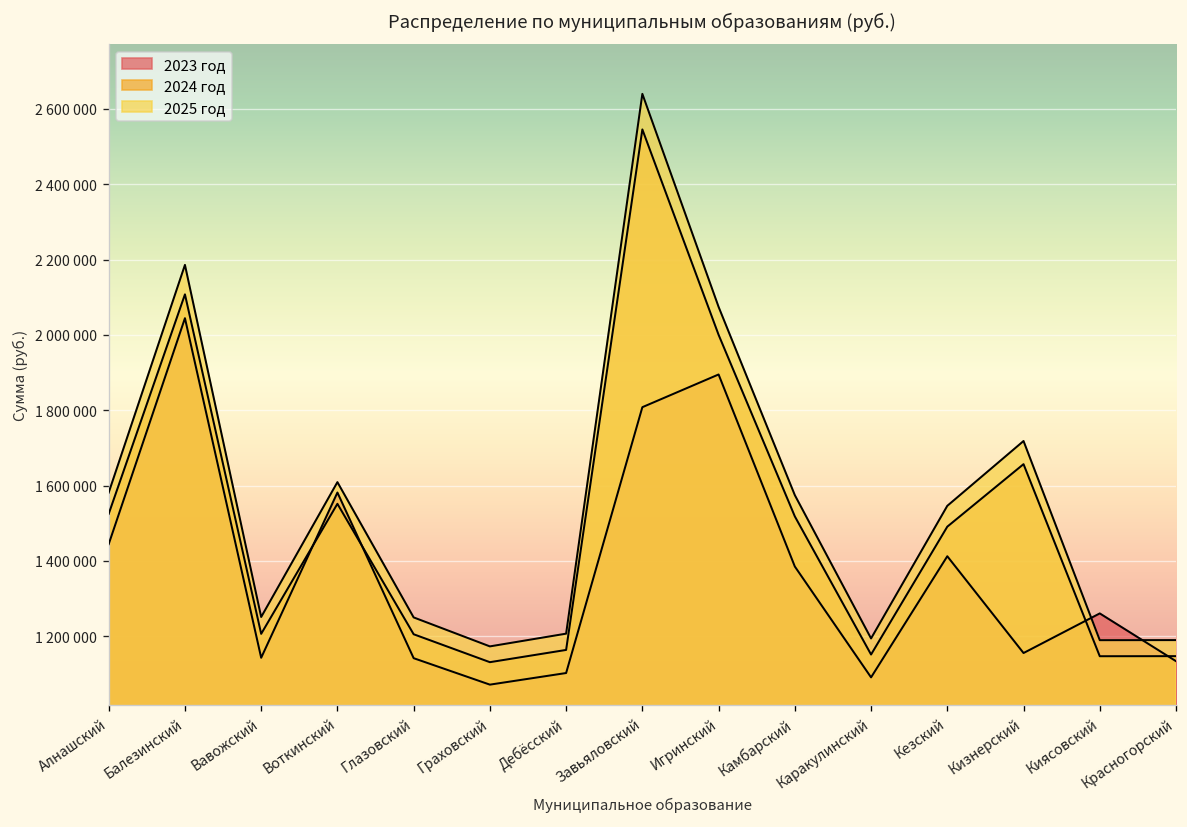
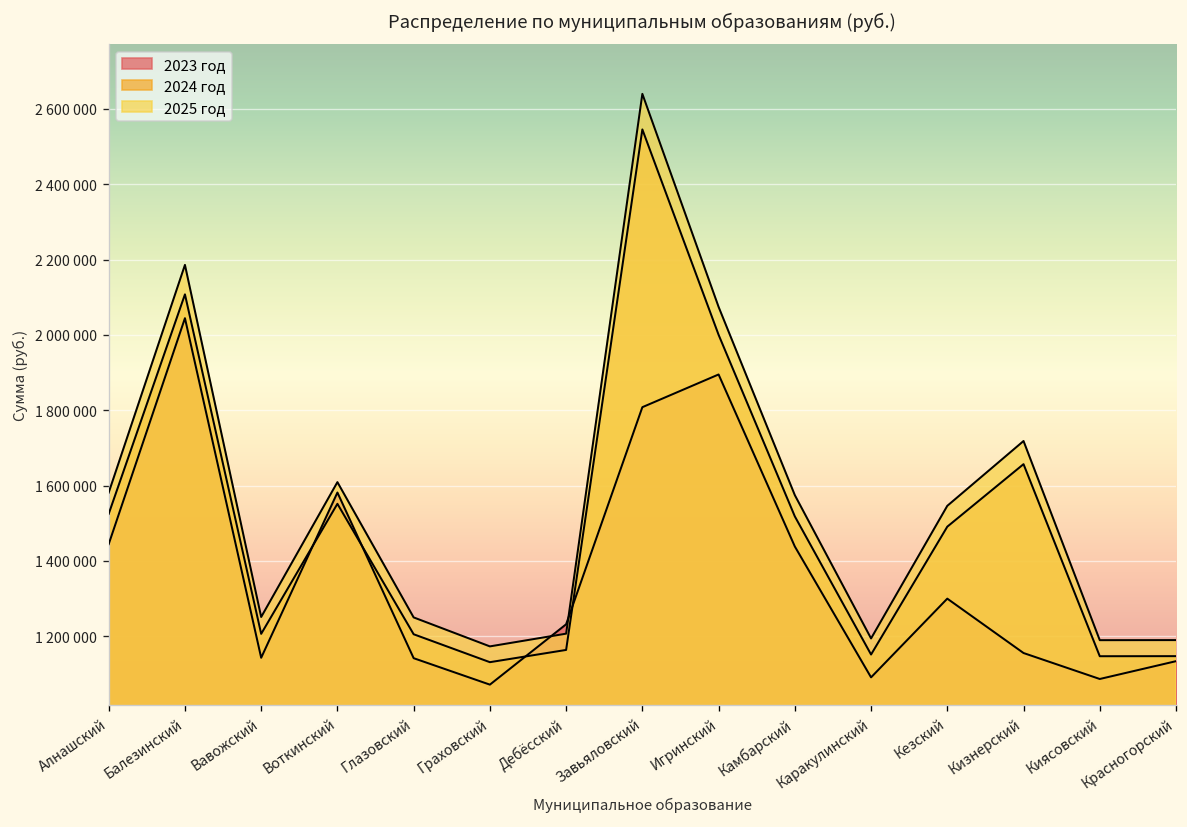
  {
    "2023 год": {
      "Алнашский": 1440000,
      "Балезинский": 2040000,
      "Вавожский": 1140000,
      "Воткинский": 1580000,
      "Глазовский": 1140000,
      "Граховский": 1070000,
-     "Дебёсский": 1100000,
+     "Дебёсский": 1230000,
      "Завьяловский": 1810000,
      "Игринский": 1890000,
-     "Камбарский": 1390000,
+     "Камбарский": 1440000,
      "Каракулинский": 1090000,
-     "Кезский": 1410000,
+     "Кезский": 1300000,
      "Кизнерский": 1160000,
-     "Киясовский": 1260000,
+     "Киясовский": 1090000,
      "Красногорский": 1130000
    }
  }
